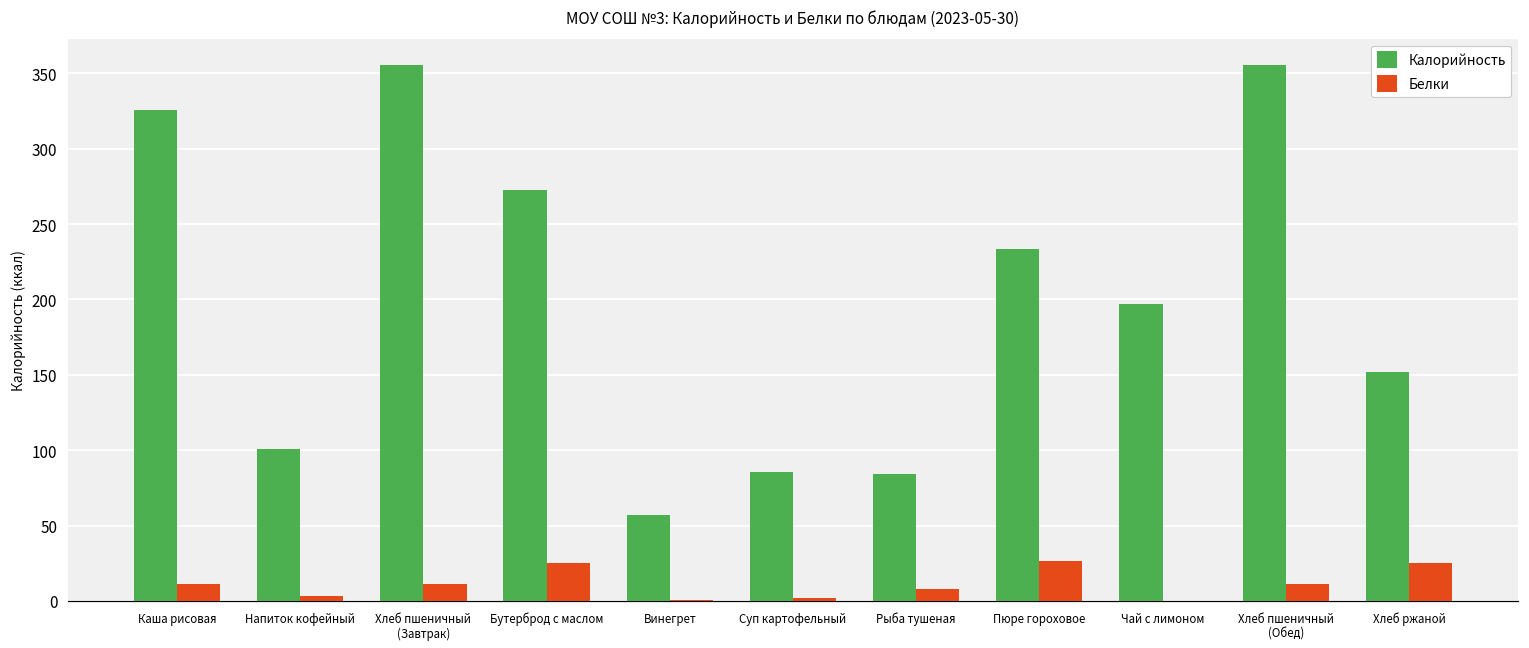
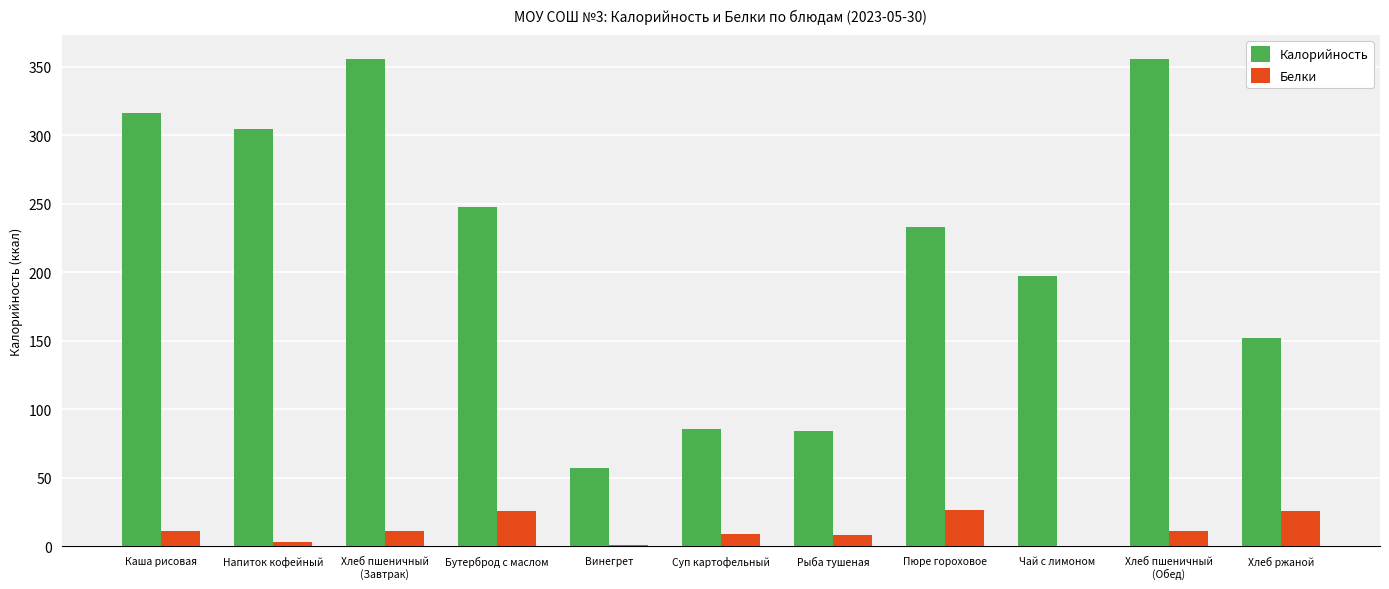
  {
    "Калорийность": {
-     "Каша рисовая": 325,
-     "Напиток кофейный": 101,
+     "Каша рисовая": 316,
+     "Напиток кофейный": 304,
      "Хлеб пшеничный (Завтрак)": 355,
-     "Бутерброд с маслом": 273,
+     "Бутерброд с маслом": 247,
      "Винегрет": 57,
      "Суп картофельный": 86,
      "Рыба тушеная": 84,
      "Пюре гороховое": 233,
      "Чай с лимоном": 197,
      "Хлеб пшеничный (Обед)": 355,
      "Хлеб ржаной": 152
    },
    "Белки": {
      "Каша рисовая": 11,
      "Напиток кофейный": 3,
      "Хлеб пшеничный (Завтрак)": 11,
      "Бутерброд с маслом": 25,
-     "Суп картофельный": 2,
+     "Суп картофельный": 9,
      "Рыба тушеная": 8,
      "Пюре гороховое": 26,
      "Хлеб пшеничный (Обед)": 11,
      "Хлеб ржаной": 25
    }
  }
